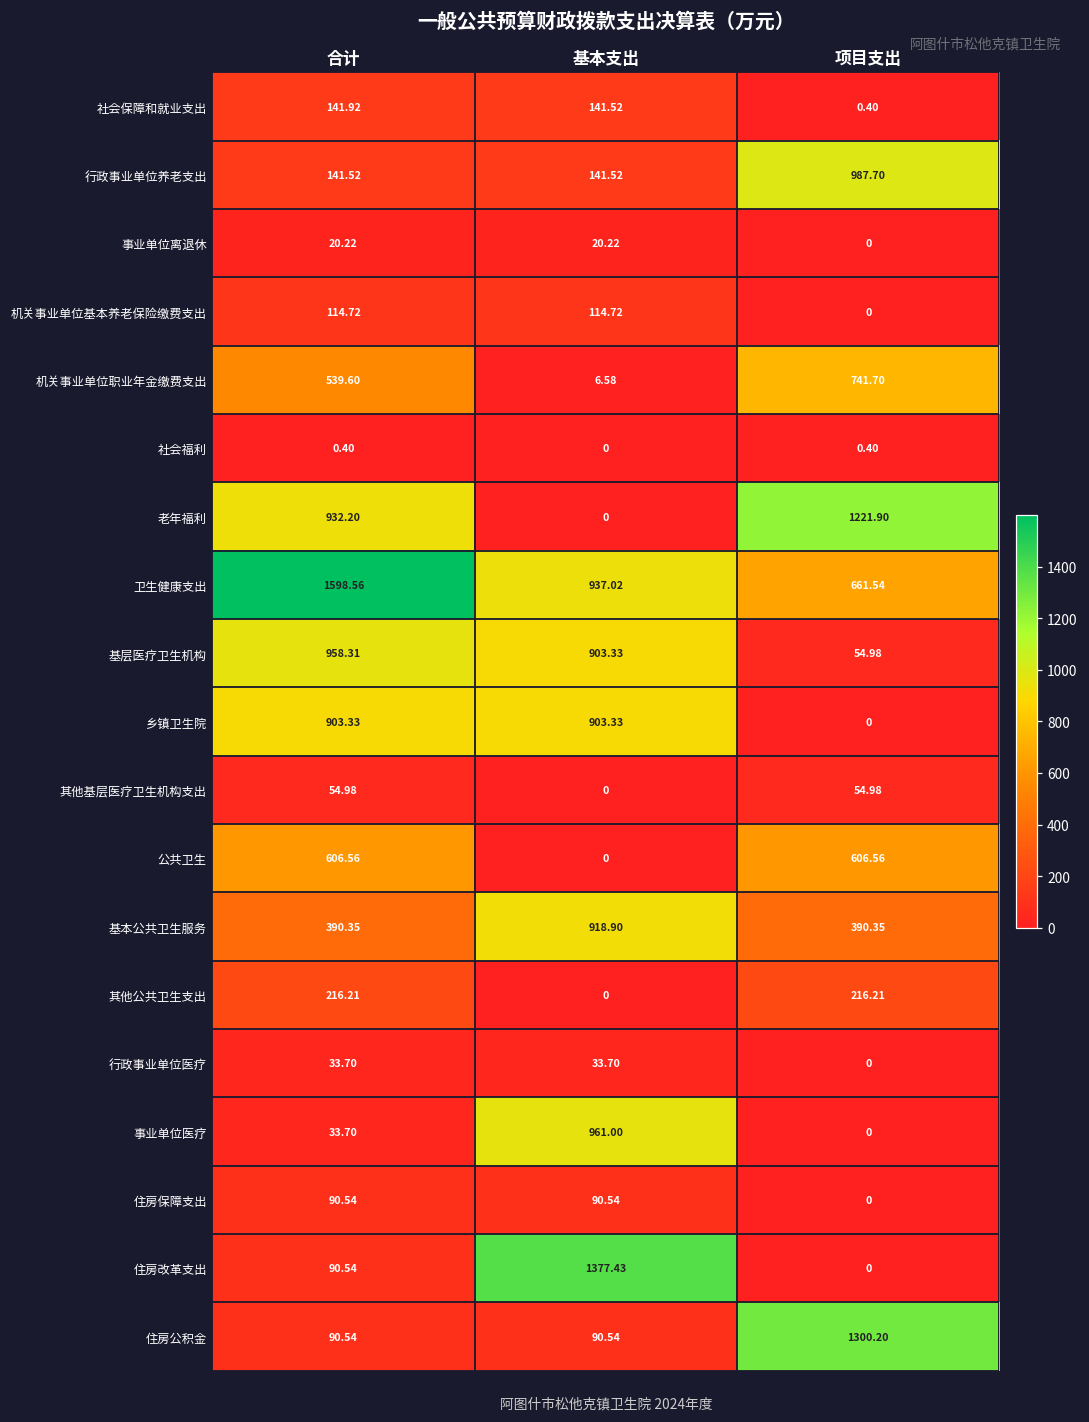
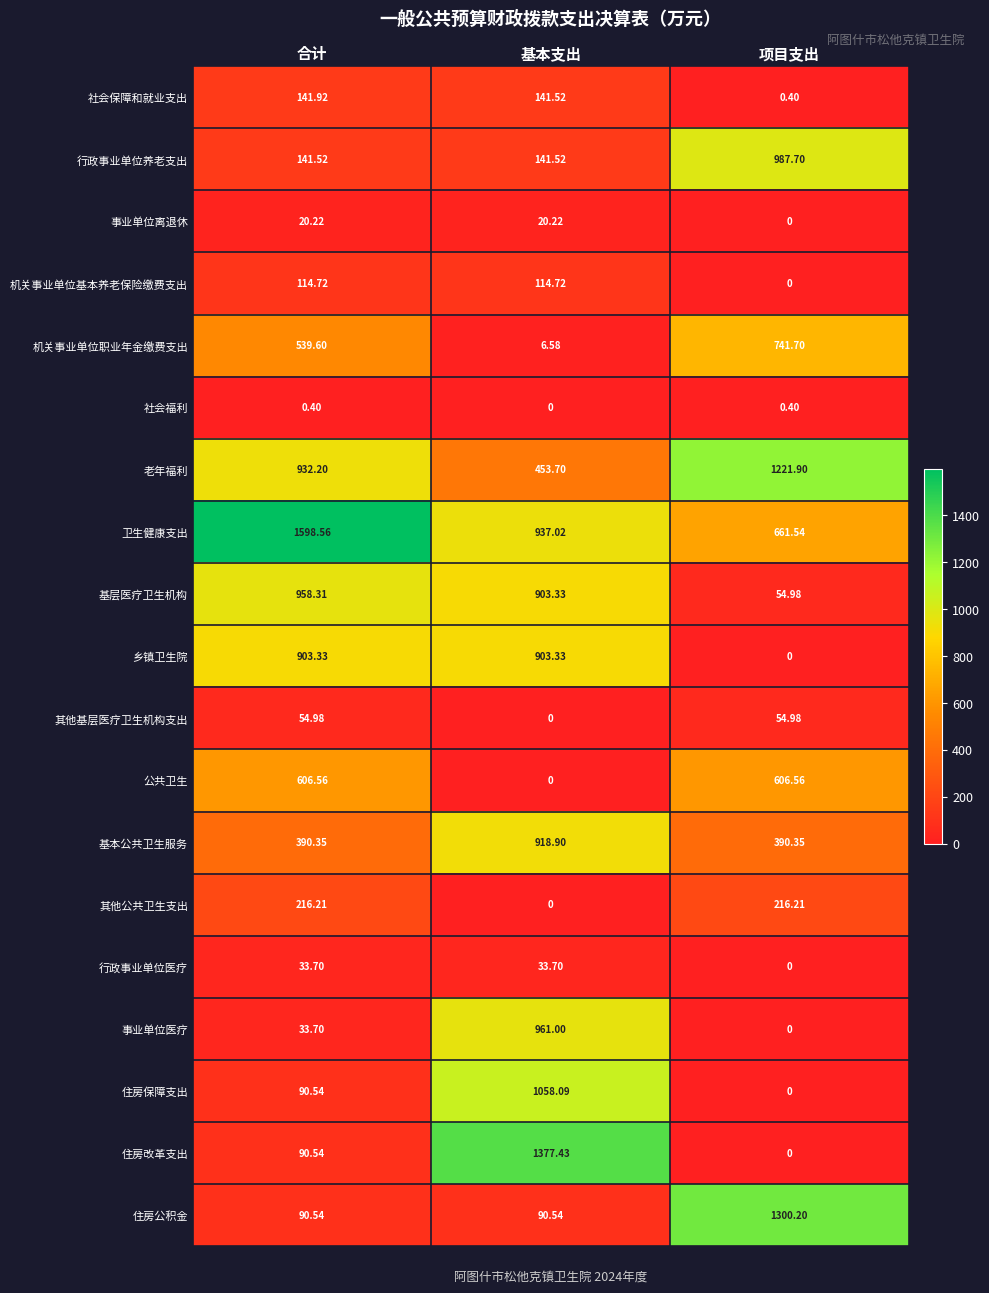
  {
    "社会保障和就业支出": {
      "合计": 141.92,
      "基本支出": 141.52,
      "项目支出": 0.40
    },
    "行政事业单位养老支出": {
      "合计": 141.52,
      "基本支出": 141.52,
      "项目支出": 987.70
    },
    "事业单位离退休": {
      "合计": 20.22,
      "基本支出": 20.22,
      "项目支出": 0
    },
    "机关事业单位基本养老保险缴费支出": {
      "合计": 114.72,
      "基本支出": 114.72,
      "项目支出": 0
    },
    "机关事业单位职业年金缴费支出": {
      "合计": 539.60,
      "基本支出": 6.58,
      "项目支出": 741.70
    },
    "社会福利": {
      "合计": 0.40,
      "基本支出": 0,
      "项目支出": 0.40
    },
    "老年福利": {
      "合计": 932.20,
-     "基本支出": 0,
+     "基本支出": 453.70,
      "项目支出": 1221.90
    },
    "卫生健康支出": {
      "合计": 1598.56,
      "基本支出": 937.02,
      "项目支出": 661.54
    },
    "基层医疗卫生机构": {
      "合计": 958.31,
      "基本支出": 903.33,
      "项目支出": 54.98
    },
    "乡镇卫生院": {
      "合计": 903.33,
      "基本支出": 903.33,
      "项目支出": 0
    },
    "其他基层医疗卫生机构支出": {
      "合计": 54.98,
      "基本支出": 0,
      "项目支出": 54.98
    },
    "公共卫生": {
      "合计": 606.56,
      "基本支出": 0,
      "项目支出": 606.56
    },
    "基本公共卫生服务": {
      "合计": 390.35,
      "基本支出": 918.90,
      "项目支出": 390.35
    },
    "其他公共卫生支出": {
      "合计": 216.21,
      "基本支出": 0,
      "项目支出": 216.21
    },
    "行政事业单位医疗": {
      "合计": 33.70,
      "基本支出": 33.70,
      "项目支出": 0
    },
    "事业单位医疗": {
      "合计": 33.70,
      "基本支出": 961.00,
      "项目支出": 0
    },
    "住房保障支出": {
      "合计": 90.54,
-     "基本支出": 90.54,
+     "基本支出": 1058.09,
      "项目支出": 0
    },
    "住房改革支出": {
      "合计": 90.54,
      "基本支出": 1377.43,
      "项目支出": 0
    },
    "住房公积金": {
      "合计": 90.54,
      "基本支出": 90.54,
      "项目支出": 1300.20
    }
  }
